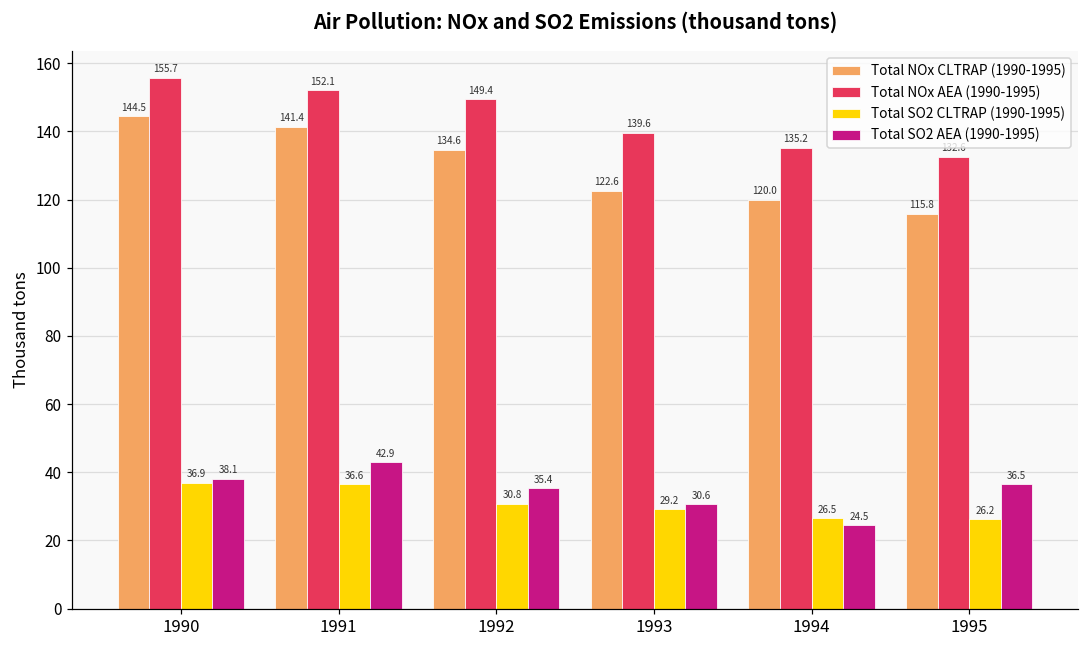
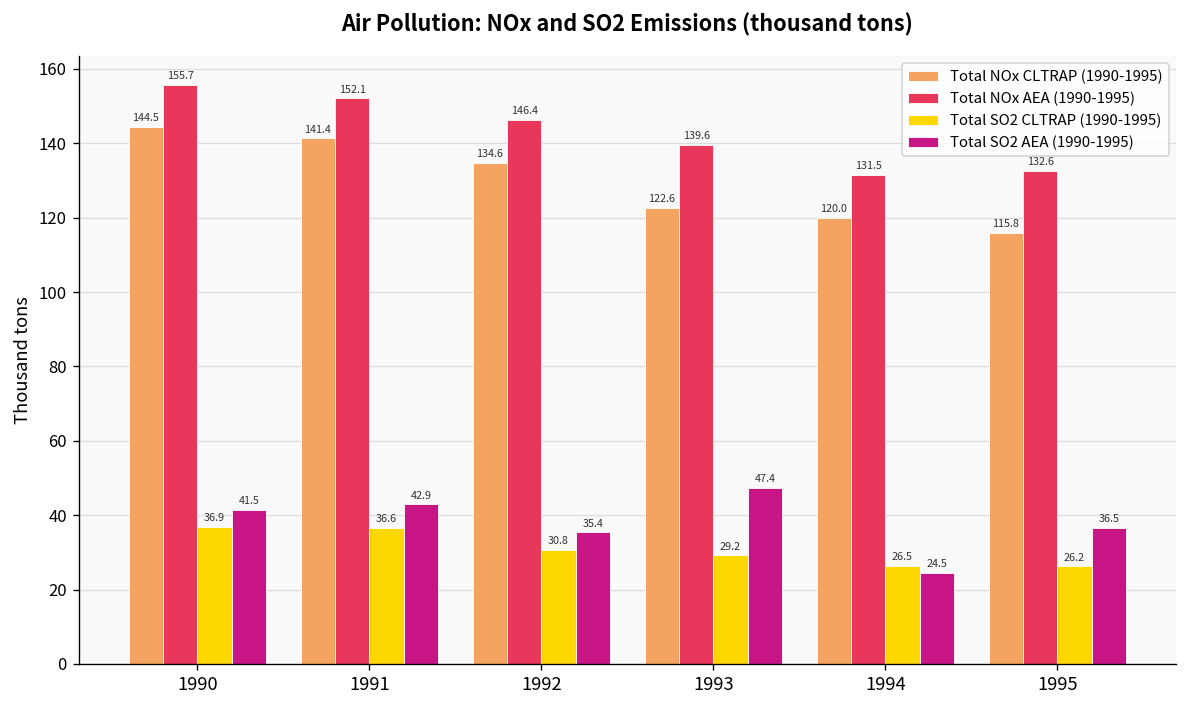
  {
    "Total NOx CLTRAP (1990-1995)": {
      "1990": 144.5,
      "1991": 141.4,
      "1992": 134.6,
      "1993": 122.6,
      "1994": 120.0,
      "1995": 115.8
    },
    "Total NOx AEA (1990-1995)": {
      "1990": 155.7,
      "1991": 152.1,
-     "1992": 149.4,
+     "1992": 146.4,
      "1993": 139.6,
-     "1994": 135.2
+     "1994": 131.5
    },
    "Total SO2 CLTRAP (1990-1995)": {
      "1990": 36.9,
      "1991": 36.6,
      "1992": 30.8,
      "1993": 29.2,
      "1994": 26.5,
      "1995": 26.2
    },
    "Total SO2 AEA (1990-1995)": {
-     "1990": 38.1,
+     "1990": 41.5,
      "1991": 42.9,
      "1992": 35.4,
-     "1993": 30.6,
+     "1993": 47.4,
      "1994": 24.5,
      "1995": 36.5
    }
  }
